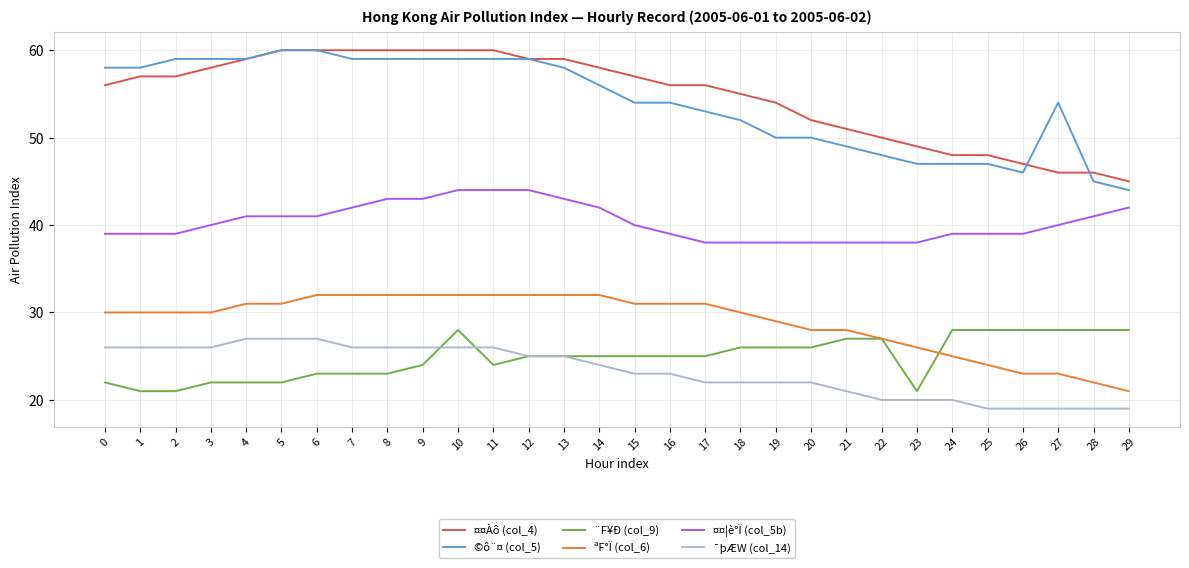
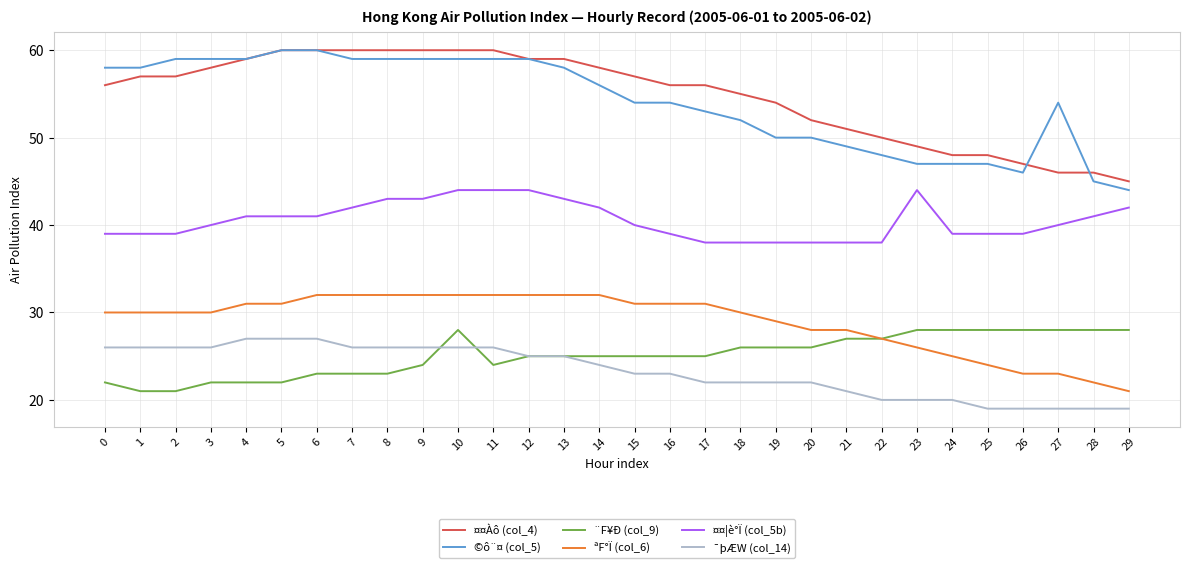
  {
    "©ô¨¤ (col_5)": {
      "0": 58,
      "1": 58,
      "2": 59,
      "3": 59,
      "7": 59,
      "8": 59,
      "9": 59,
      "10": 59,
      "11": 59,
      "13": 58,
      "14": 56,
      "15": 54,
      "16": 54,
      "17": 53,
      "18": 52,
      "19": 50,
      "20": 50,
      "21": 49,
      "22": 48,
      "23": 47,
      "24": 47,
      "25": 47,
      "26": 46,
      "27": 54,
      "28": 45,
      "29": 44
    },
    "¨F¥Ð (col_9)": {
      "0": 22,
      "1": 21,
      "2": 21,
      "3": 22,
      "4": 22,
      "5": 22,
      "6": 23,
      "7": 23,
      "8": 23,
      "9": 24,
      "10": 28,
      "11": 24,
      "14": 25,
      "15": 25,
      "16": 25,
      "17": 25,
      "18": 26,
      "19": 26,
      "20": 26,
      "21": 27,
-     "23": 21,
+     "23": 28,
      "24": 28,
      "25": 28,
      "26": 28,
      "27": 28,
      "28": 28,
      "29": 28
    },
    "¤¤¦è°Ï (col_5b)": {
      "0": 39,
      "1": 39,
      "2": 39,
      "3": 40,
      "4": 41,
      "5": 41,
      "6": 41,
      "7": 42,
      "8": 43,
      "9": 43,
      "10": 44,
      "11": 44,
      "12": 44,
      "13": 43,
      "14": 42,
      "15": 40,
      "16": 39,
      "17": 38,
      "18": 38,
      "19": 38,
      "20": 38,
      "21": 38,
      "22": 38,
-     "23": 38,
+     "23": 44,
      "24": 39,
      "25": 39,
      "26": 39,
      "27": 40,
      "28": 41,
      "29": 42
    },
    "¯þÆW (col_14)": {
      "0": 26,
      "1": 26,
      "2": 26,
      "3": 26,
      "4": 27,
      "5": 27,
      "6": 27,
      "7": 26,
      "8": 26,
      "9": 26,
      "10": 26,
      "11": 26,
      "14": 24,
      "15": 23,
      "16": 23,
      "17": 22,
      "18": 22,
      "19": 22,
      "20": 22,
      "21": 21,
      "22": 20,
      "23": 20,
      "24": 20,
      "25": 19,
      "26": 19,
      "27": 19,
      "28": 19,
      "29": 19
    }
  }
